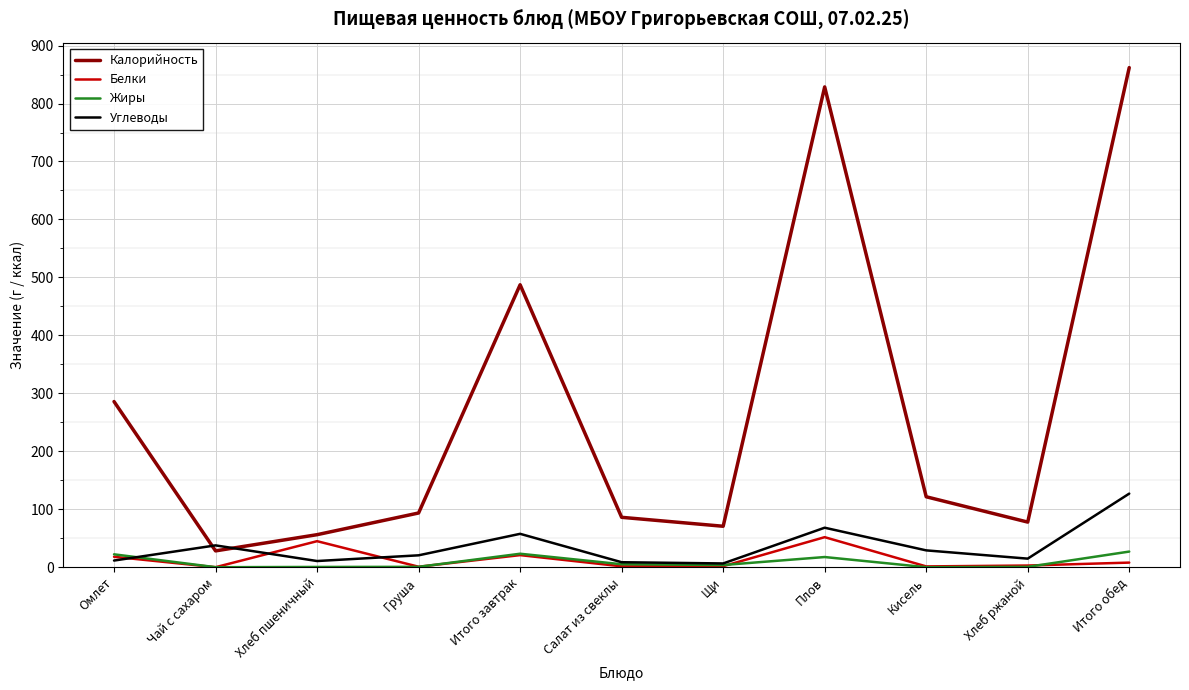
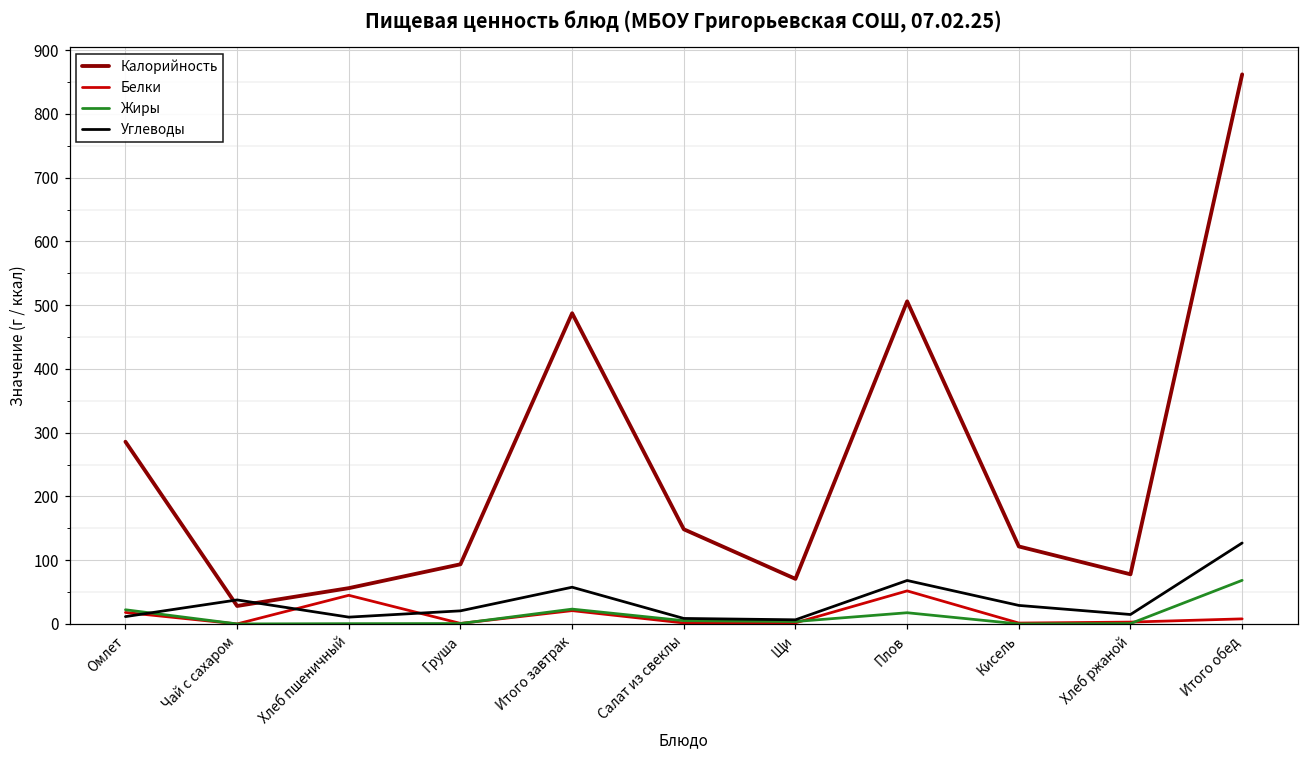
  {
    "Калорийность": {
      "Омлет": 290,
      "Чай с сахаром": 30,
      "Хлеб пшеничный": 60,
      "Груша": 90,
      "Итого завтрак": 490,
-     "Салат из свеклы": 90,
+     "Салат из свеклы": 150,
      "Щи": 70,
-     "Плов": 830,
+     "Плов": 510,
      "Кисель": 120,
      "Хлеб ржаной": 80,
      "Итого обед": 860
    },
    "Белки": {
      "Хлеб пшеничный": 40,
      "Плов": 50,
      "Итого обед": 10
    },
    "Жиры": {
      "Хлеб пшеничный": 0,
      "Плов": 20,
-     "Итого обед": 30
+     "Итого обед": 70
    },
    "Углеводы": {
      "Омлет": 10,
      "Чай с сахаром": 40,
      "Хлеб пшеничный": 10,
      "Груша": 20,
      "Итого завтрак": 60,
      "Плов": 70,
      "Кисель": 30,
      "Хлеб ржаной": 10,
      "Итого обед": 130
    }
  }
